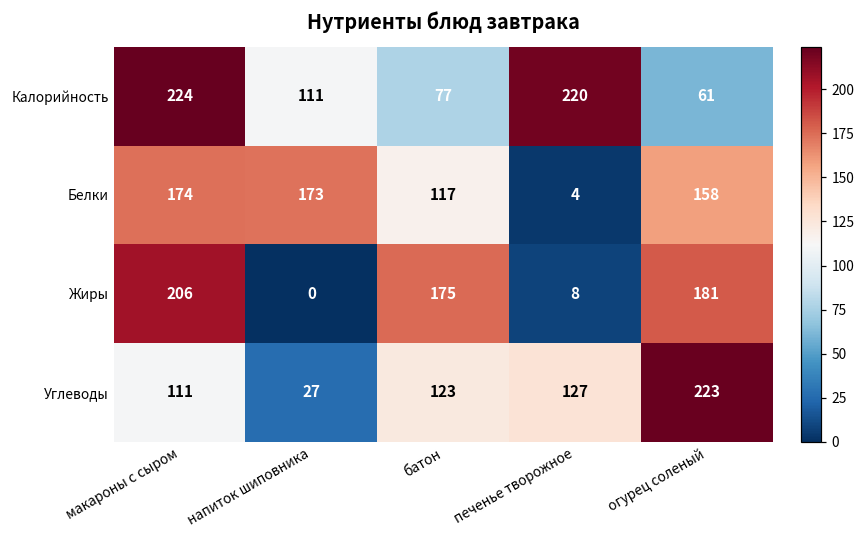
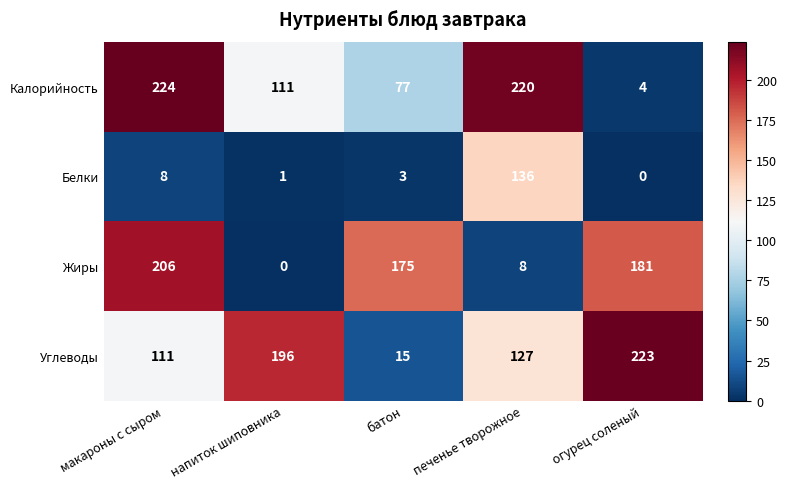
  {
    "Калорийность": {
      "макароны с сыром": 224,
      "напиток шиповника": 111,
      "батон": 77,
      "печенье творожное": 220,
-     "огурец соленый": 61
+     "огурец соленый": 4
    },
    "Белки": {
-     "макароны с сыром": 174,
-     "напиток шиповника": 173,
-     "батон": 117,
-     "печенье творожное": 4,
-     "огурец соленый": 158
+     "макароны с сыром": 8,
+     "напиток шиповника": 1,
+     "батон": 3,
+     "печенье творожное": 136,
+     "огурец соленый": 0
    },
    "Жиры": {
      "макароны с сыром": 206,
      "напиток шиповника": 0,
      "батон": 175,
      "печенье творожное": 8,
      "огурец соленый": 181
    },
    "Углеводы": {
      "макароны с сыром": 111,
-     "напиток шиповника": 27,
-     "батон": 123,
+     "напиток шиповника": 196,
+     "батон": 15,
      "печенье творожное": 127,
      "огурец соленый": 223
    }
  }
